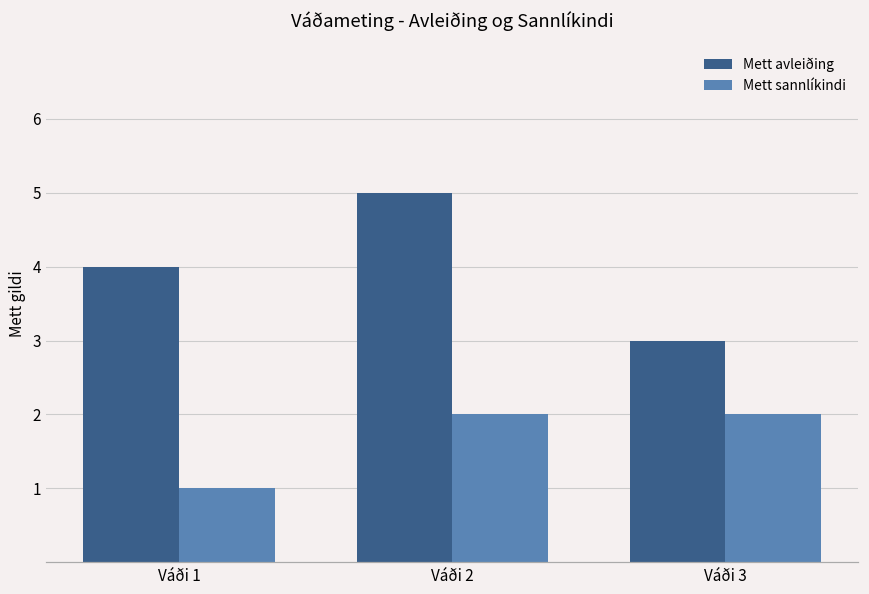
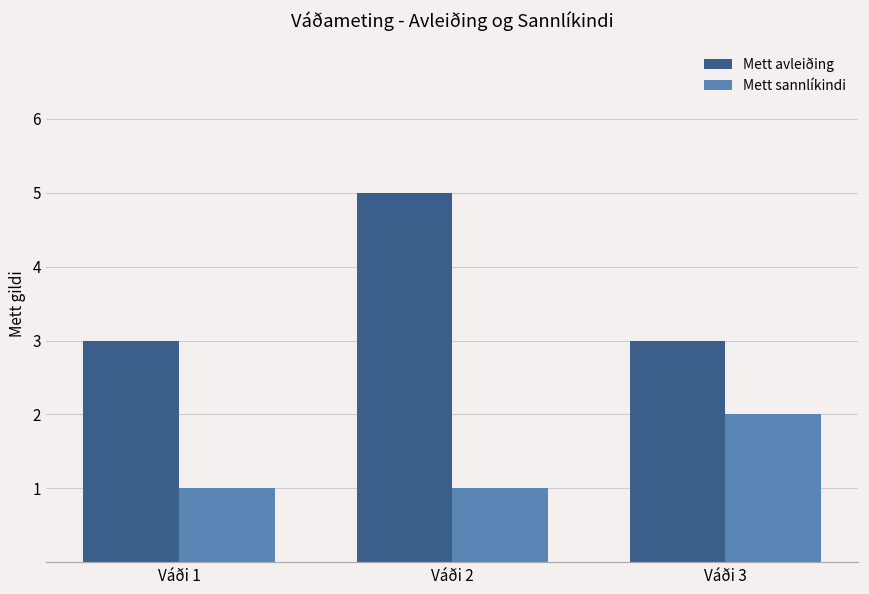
  {
    "Mett avleiðing": {
-     "Váði 1": 4,
+     "Váði 1": 3,
      "Váði 2": 5,
      "Váði 3": 3
    },
    "Mett sannlíkindi": {
      "Váði 1": 1,
-     "Váði 2": 2,
+     "Váði 2": 1,
      "Váði 3": 2
    }
  }
